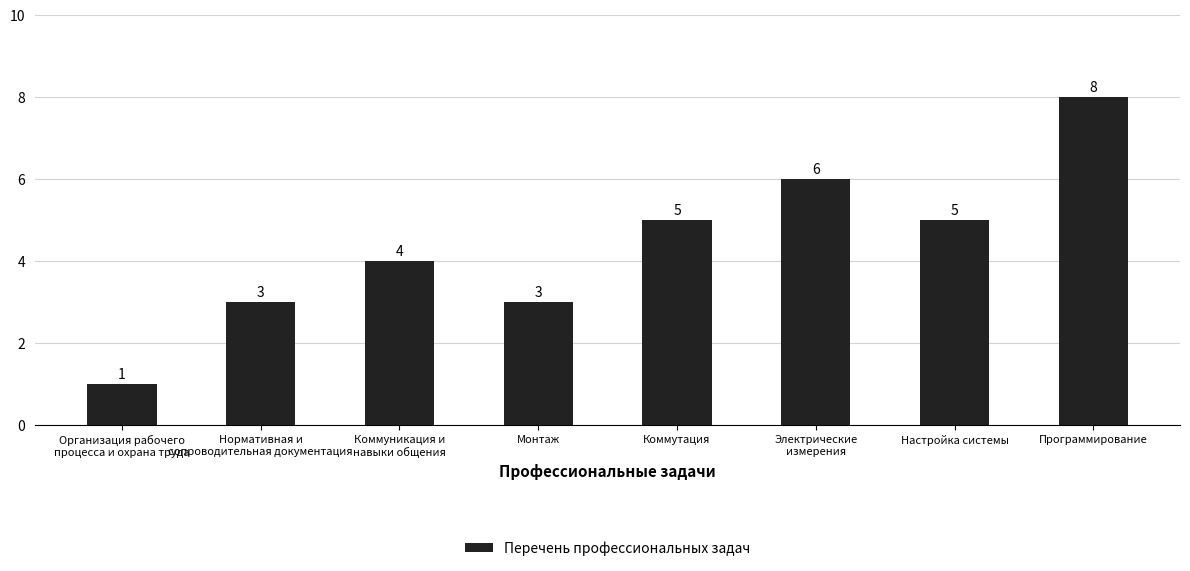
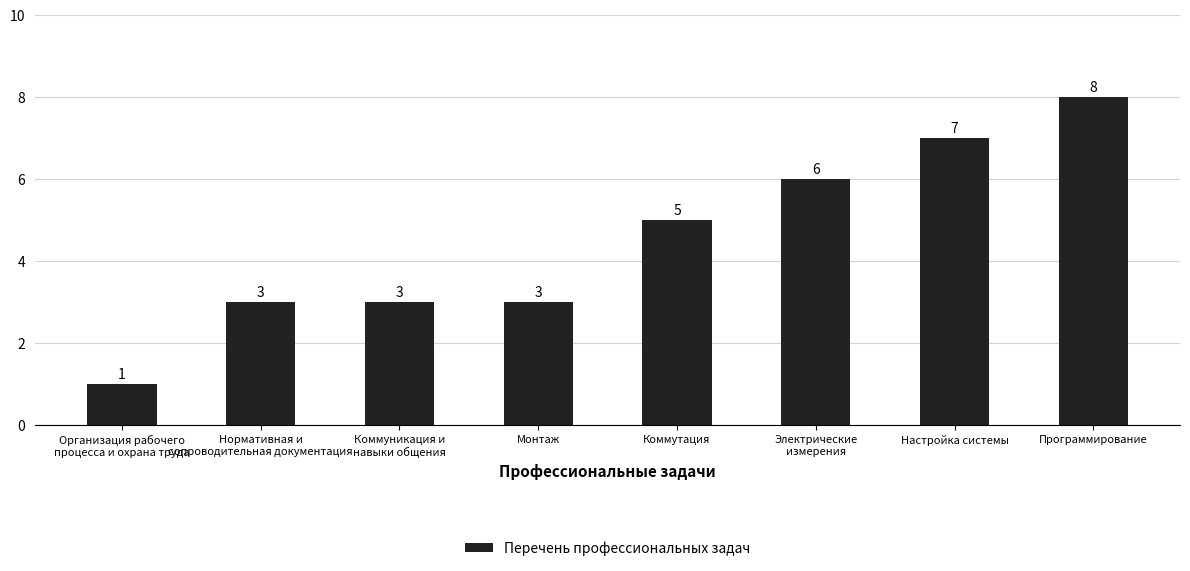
  {
    "Организация рабочего процесса и охрана труда": 1,
    "Нормативная и сопроводительная документация": 3,
-   "Коммуникация и навыки общения": 4,
+   "Коммуникация и навыки общения": 3,
    "Монтаж": 3,
    "Коммутация": 5,
    "Электрические измерения": 6,
-   "Настройка системы": 5,
+   "Настройка системы": 7,
    "Программирование": 8
  }
